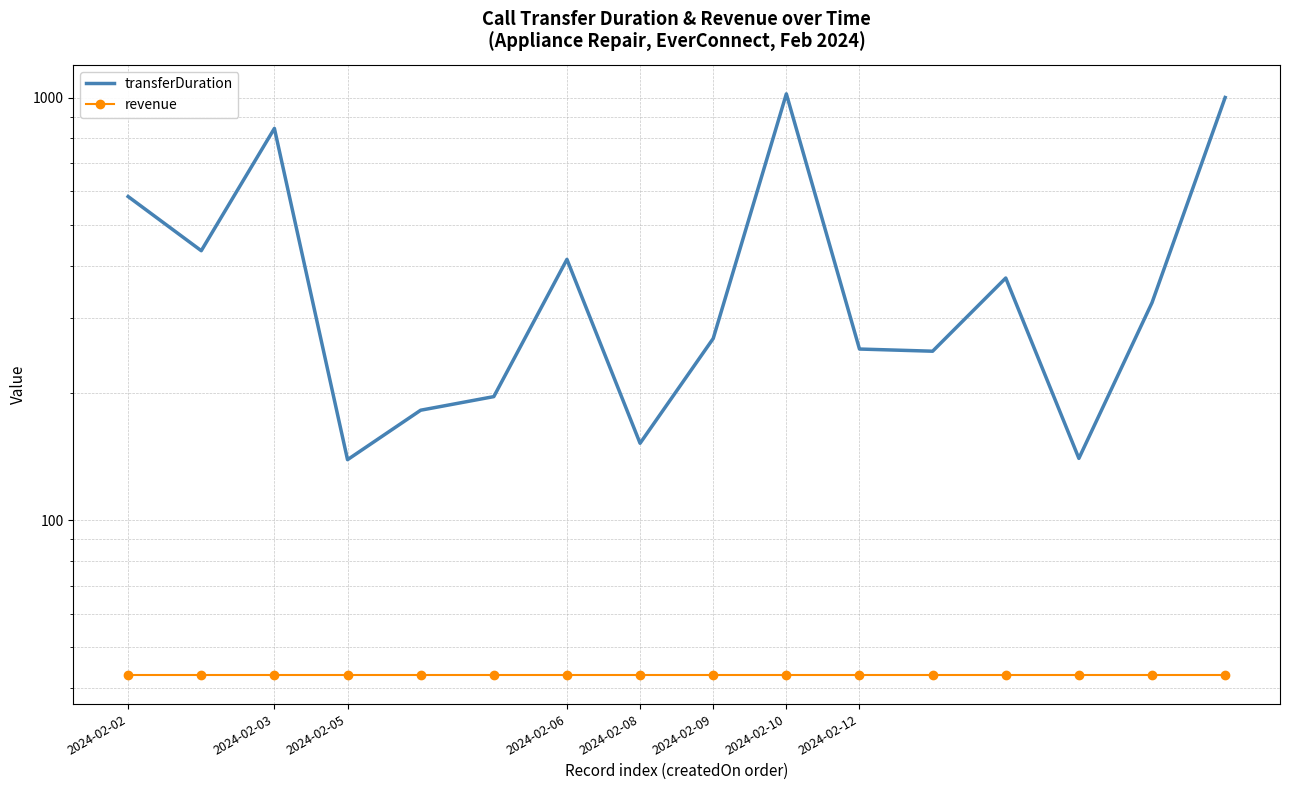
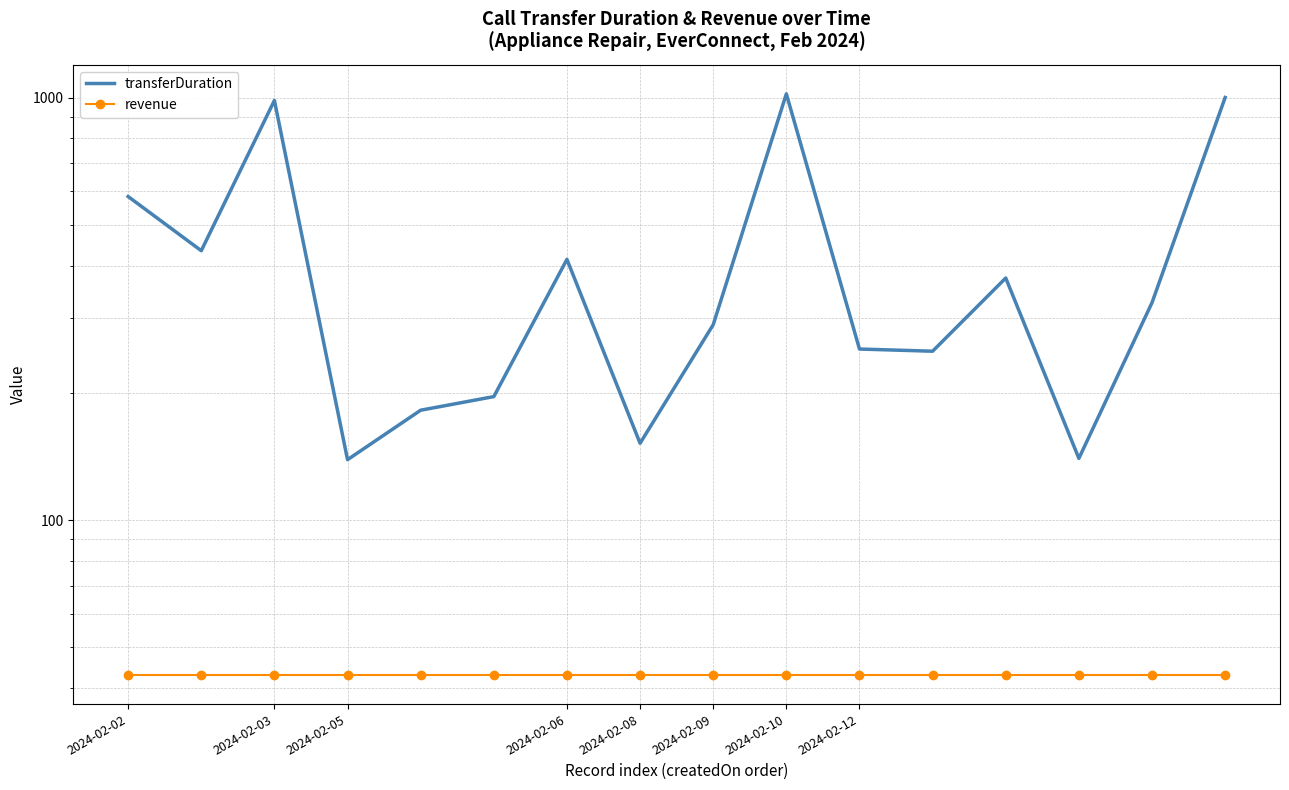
  {
    "transferDuration": {
-     "2024-02-03": 850,
+     "2024-02-03": 980,
      "2024-02-06": 410,
      "2024-02-08": 152,
-     "2024-02-09": 270,
+     "2024-02-09": 290,
      "2024-02-10": 1020
    },
    "revenue": {
      "2024-02-03": 43,
      "2024-02-06": 43,
      "2024-02-08": 43,
      "2024-02-09": 43,
      "2024-02-10": 43
    }
  }
